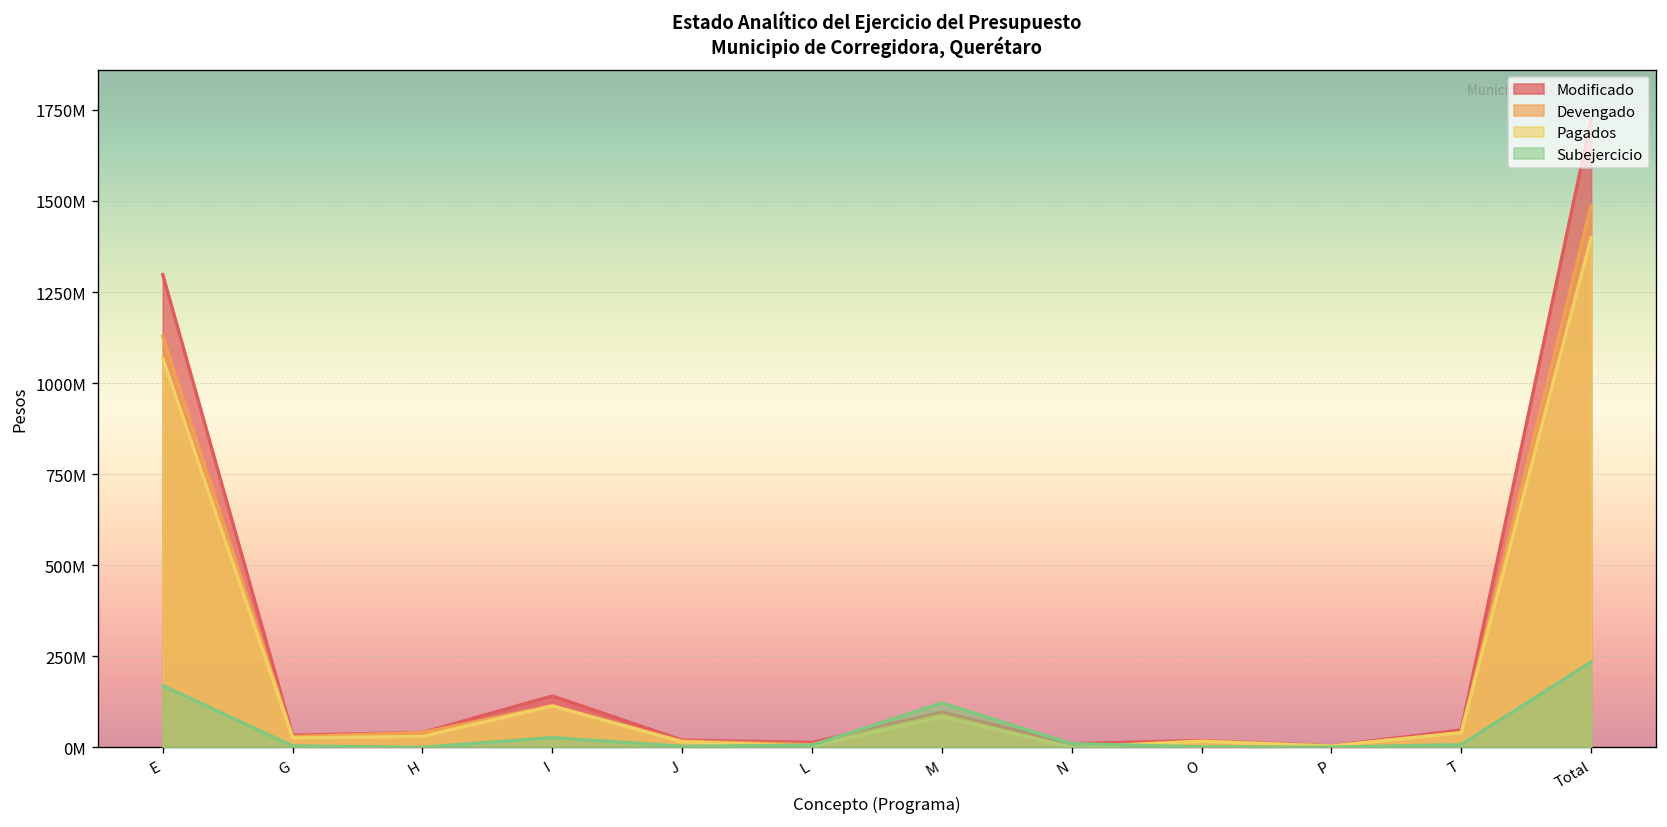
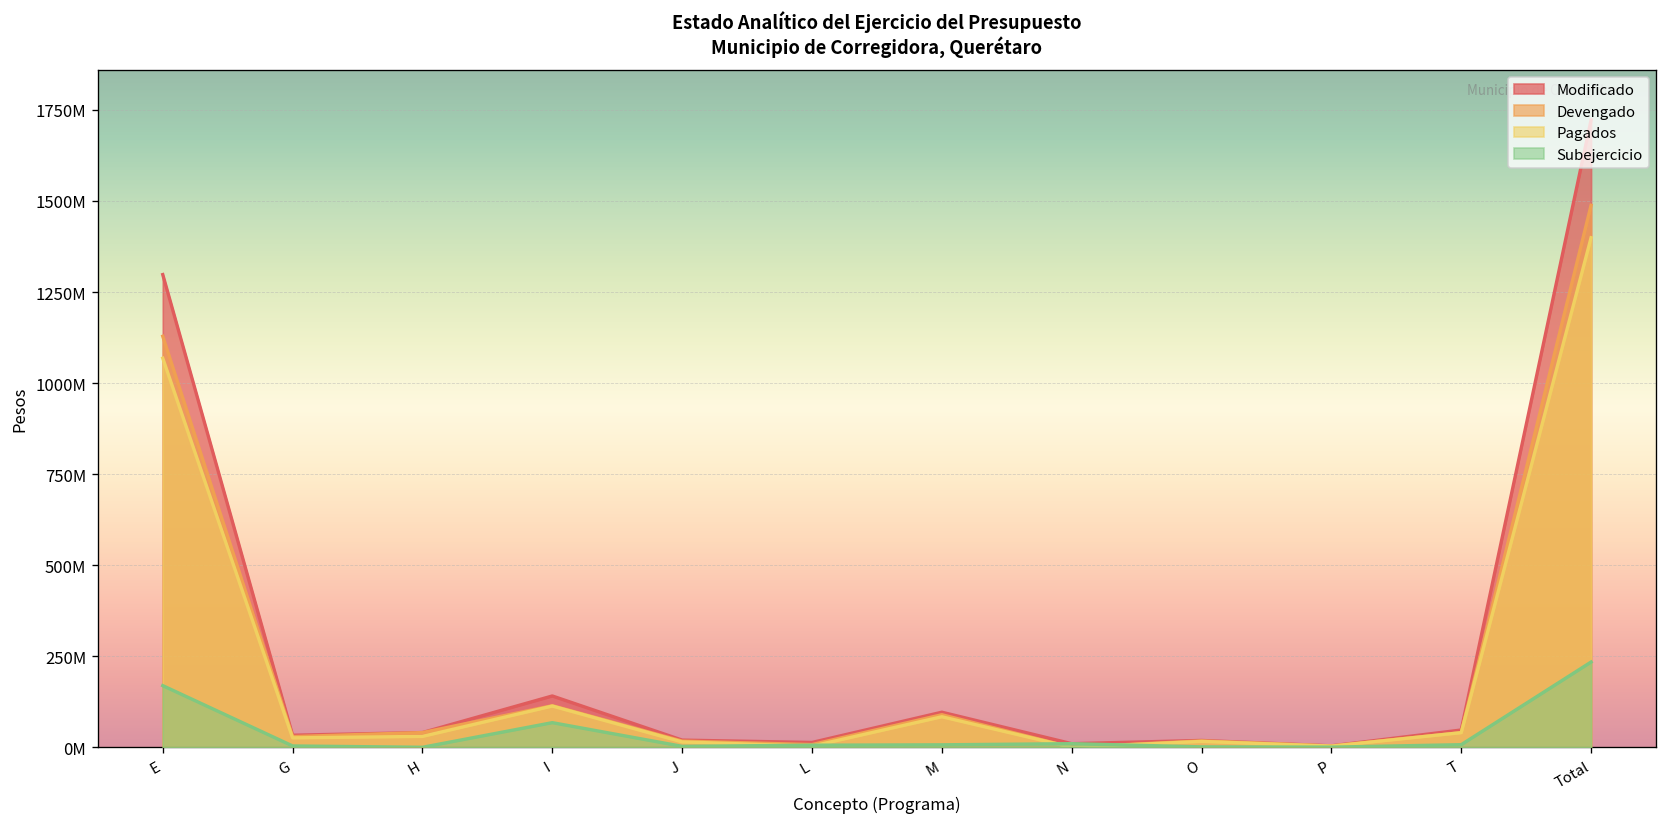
  {
    "Modificado": {
      "E": 1300000000,
      "I": 140000000
    },
    "Subejercicio": {
      "E": 170000000,
      "G": 0,
      "H": 0,
-     "I": 30000000,
+     "I": 70000000,
      "J": 0,
-     "M": 120000000,
+     "M": 10000000,
      "O": 0,
      "T": 10000000,
      "Total": 230000000
    }
  }
